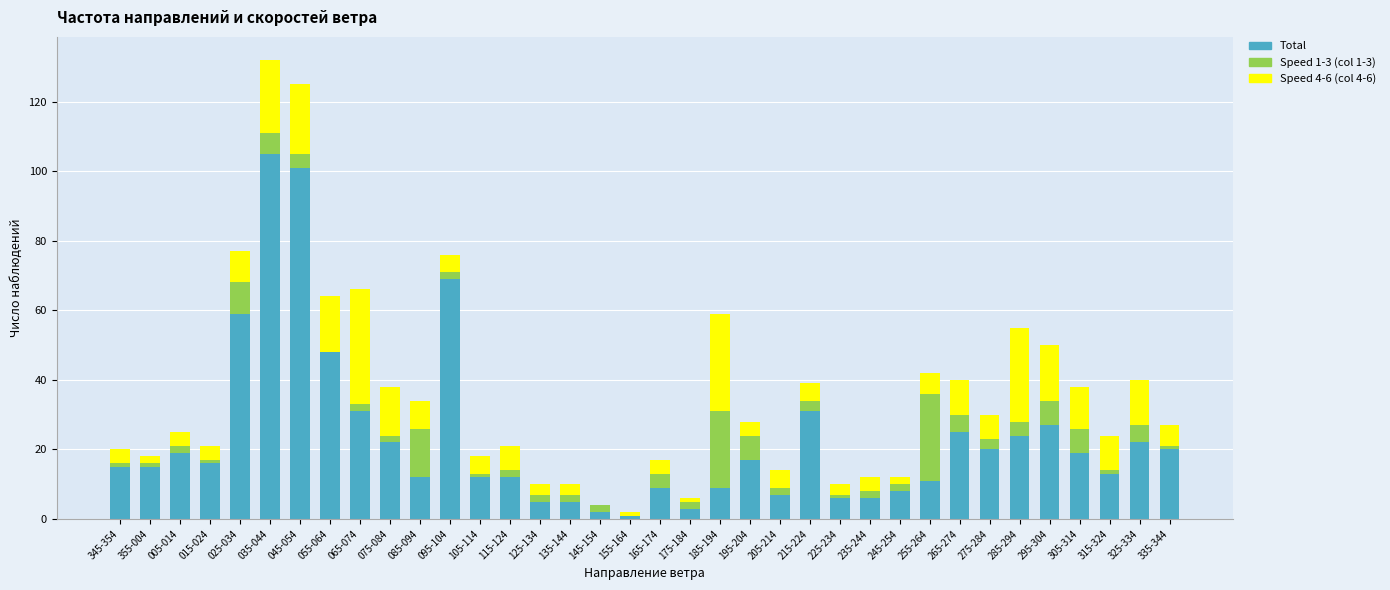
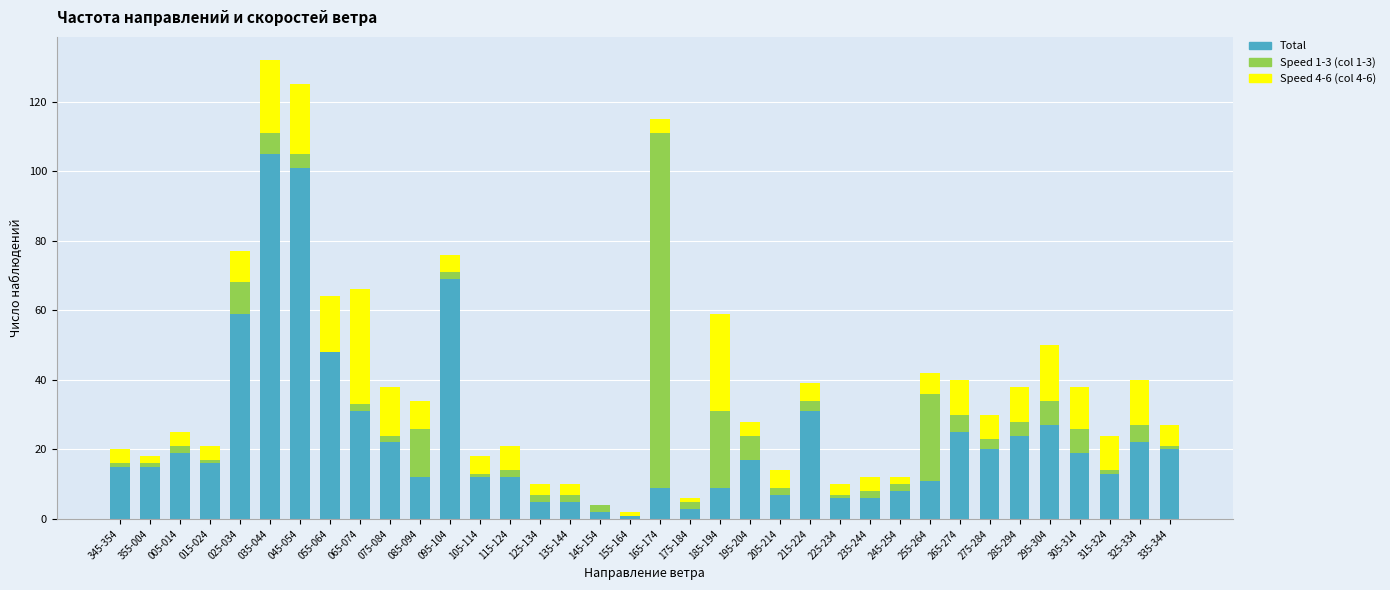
  {
    "Total": {
      "345-354": 15,
      "355-004": 15,
      "005-014": 19,
      "015-024": 16,
      "025-034": 59,
      "035-044": 105,
      "045-054": 101,
      "055-064": 48,
      "065-074": 31,
      "075-084": 22,
      "085-094": 12,
      "095-104": 69,
      "105-114": 12,
      "115-124": 12,
      "125-134": 5,
      "135-144": 5,
      "145-154": 2,
      "155-164": 1,
      "165-174": 9,
      "175-184": 3,
      "185-194": 9,
      "195-204": 17,
      "205-214": 7,
      "215-224": 31,
      "225-234": 6,
      "235-244": 6,
      "245-254": 8,
      "255-264": 11,
      "265-274": 25,
      "275-284": 20,
      "285-294": 24,
      "295-304": 27,
      "305-314": 19,
      "315-324": 13,
      "325-334": 22,
      "335-344": 20
    },
    "Speed 1-3 (col 1-3)": {
      "345-354": 1,
      "355-004": 1,
      "005-014": 2,
      "015-024": 1,
      "025-034": 9,
      "035-044": 6,
      "045-054": 4,
      "055-064": 0,
      "065-074": 2,
      "075-084": 2,
      "085-094": 14,
      "095-104": 2,
      "105-114": 1,
      "115-124": 2,
      "125-134": 2,
      "135-144": 2,
      "145-154": 2,
      "155-164": 0,
-     "165-174": 4,
+     "165-174": 102,
      "175-184": 2,
      "185-194": 22,
      "195-204": 7,
      "205-214": 2,
      "215-224": 3,
      "225-234": 1,
      "235-244": 2,
      "245-254": 2,
      "255-264": 25,
      "265-274": 5,
      "275-284": 3,
      "285-294": 4,
      "295-304": 7,
      "305-314": 7,
      "315-324": 1,
      "325-334": 5,
      "335-344": 1
    },
    "Speed 4-6 (col 4-6)": {
      "345-354": 4,
      "355-004": 2,
      "005-014": 4,
      "015-024": 4,
      "025-034": 9,
      "035-044": 21,
      "045-054": 20,
      "055-064": 16,
      "065-074": 33,
      "075-084": 14,
      "085-094": 8,
      "095-104": 5,
      "105-114": 5,
      "115-124": 7,
      "125-134": 3,
      "135-144": 3,
      "145-154": 0,
      "155-164": 1,
      "165-174": 4,
      "175-184": 1,
      "185-194": 28,
      "195-204": 4,
      "205-214": 5,
      "215-224": 5,
      "225-234": 3,
      "235-244": 4,
      "245-254": 2,
      "255-264": 6,
      "265-274": 10,
      "275-284": 7,
-     "285-294": 27,
+     "285-294": 10,
      "295-304": 16,
      "305-314": 12,
      "315-324": 10,
      "325-334": 13,
      "335-344": 6
    }
  }
